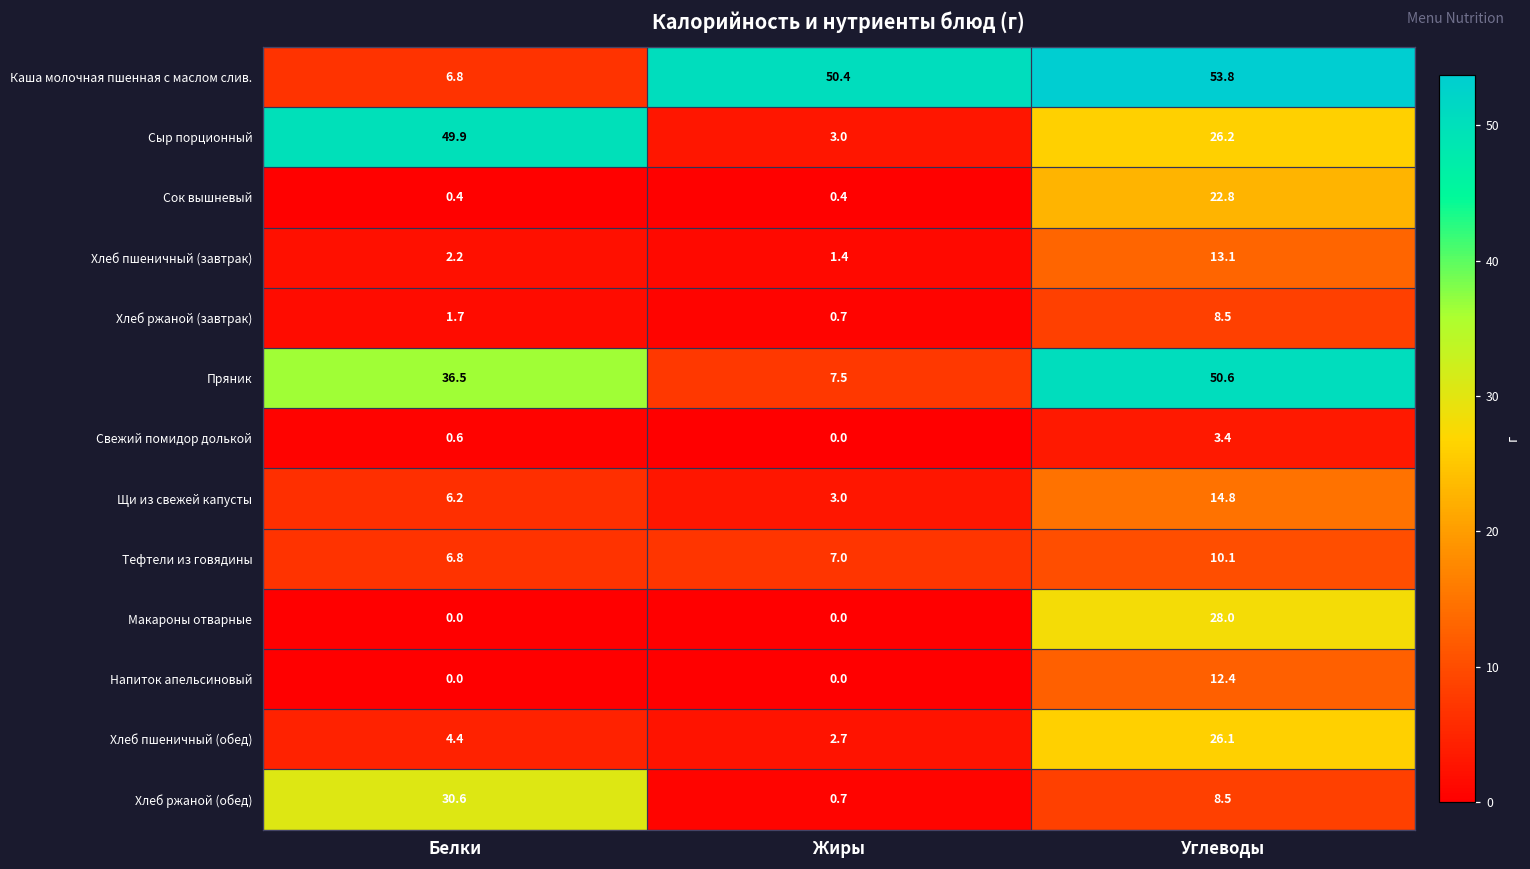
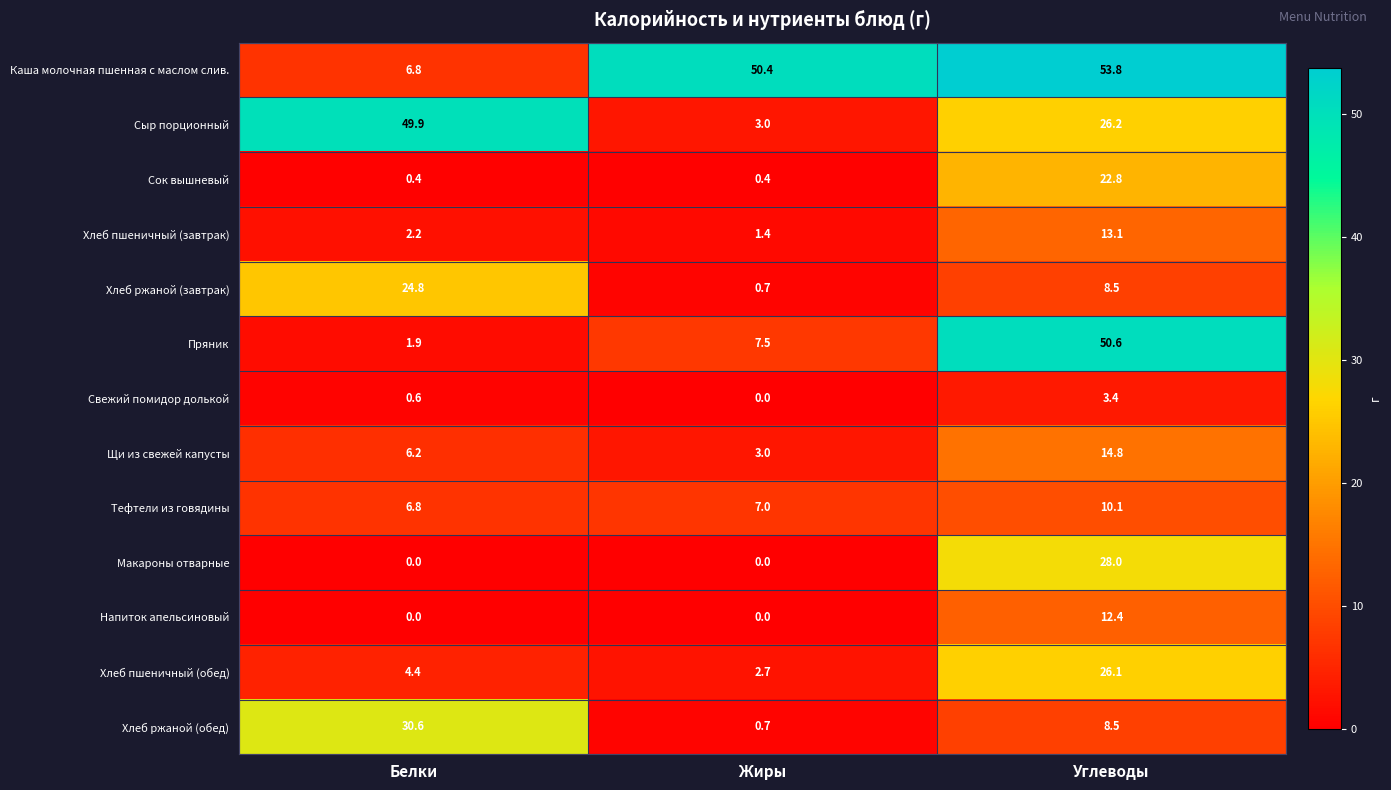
  {
    "Каша молочная пшенная с маслом слив.": {
      "Белки": 6.8,
      "Жиры": 50.4,
      "Углеводы": 53.8
    },
    "Сыр порционный": {
      "Белки": 49.9,
      "Жиры": 3.0,
      "Углеводы": 26.2
    },
    "Сок вышневый": {
      "Белки": 0.4,
      "Жиры": 0.4,
      "Углеводы": 22.8
    },
    "Хлеб пшеничный (завтрак)": {
      "Белки": 2.2,
      "Жиры": 1.4,
      "Углеводы": 13.1
    },
    "Хлеб ржаной (завтрак)": {
-     "Белки": 1.7,
+     "Белки": 24.8,
      "Жиры": 0.7,
      "Углеводы": 8.5
    },
    "Пряник": {
-     "Белки": 36.5,
+     "Белки": 1.9,
      "Жиры": 7.5,
      "Углеводы": 50.6
    },
    "Свежий помидор долькой": {
      "Белки": 0.6,
      "Жиры": 0.0,
      "Углеводы": 3.4
    },
    "Щи из свежей капусты": {
      "Белки": 6.2,
      "Жиры": 3.0,
      "Углеводы": 14.8
    },
    "Тефтели из говядины": {
      "Белки": 6.8,
      "Жиры": 7.0,
      "Углеводы": 10.1
    },
    "Макароны отварные": {
      "Белки": 0.0,
      "Жиры": 0.0,
      "Углеводы": 28.0
    },
    "Напиток апельсиновый": {
      "Белки": 0.0,
      "Жиры": 0.0,
      "Углеводы": 12.4
    },
    "Хлеб пшеничный (обед)": {
      "Белки": 4.4,
      "Жиры": 2.7,
      "Углеводы": 26.1
    },
    "Хлеб ржаной (обед)": {
      "Белки": 30.6,
      "Жиры": 0.7,
      "Углеводы": 8.5
    }
  }
